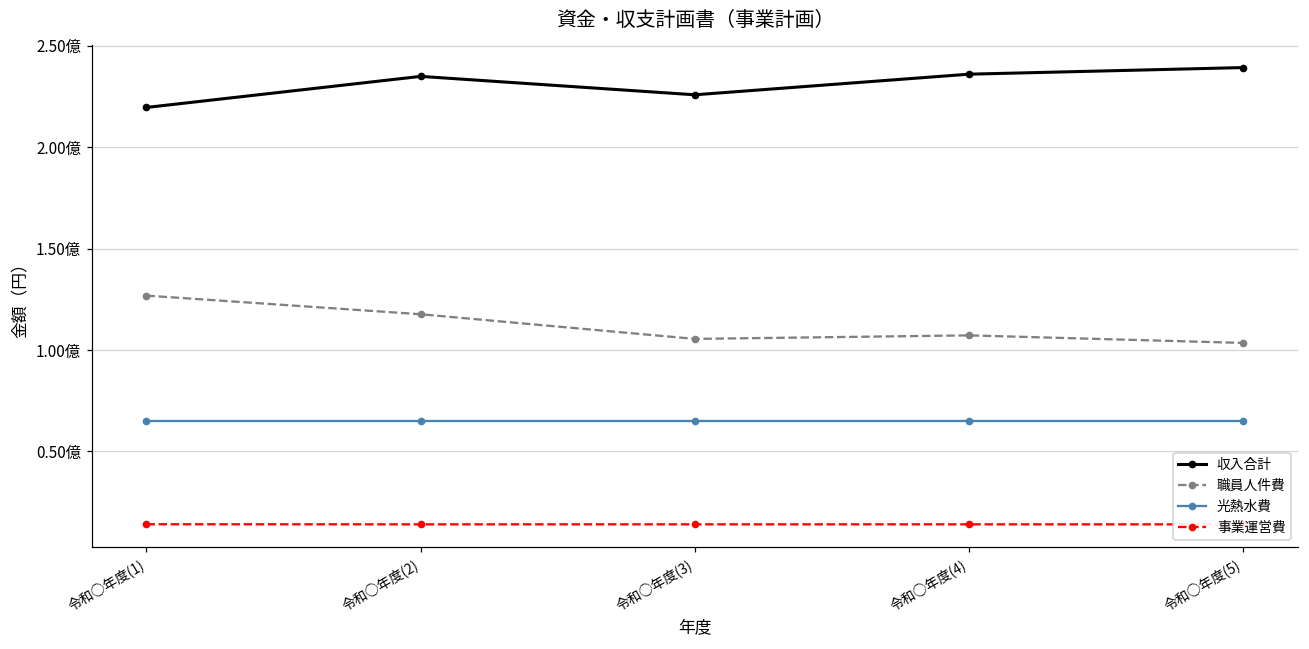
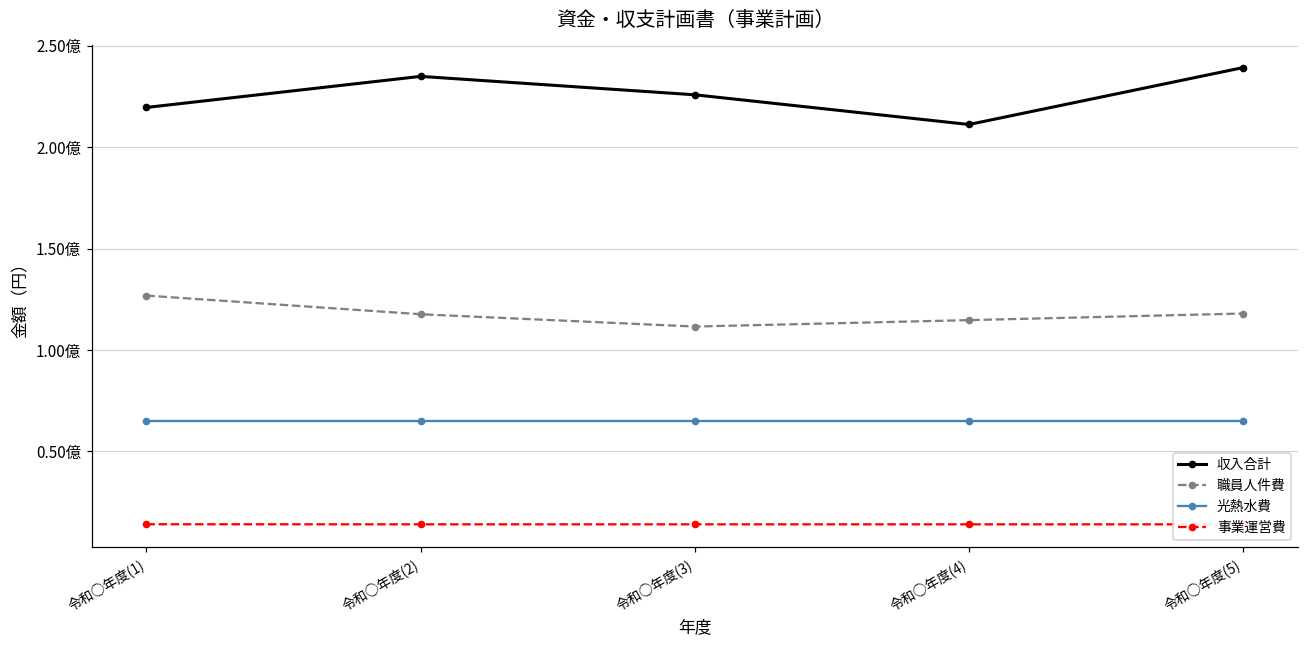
  {
    "収入合計": {
      "令和○年度(1)": "2.20億",
      "令和○年度(2)": "2.35億",
      "令和○年度(3)": "2.26億",
-     "令和○年度(4)": "2.36億",
+     "令和○年度(4)": "2.11億",
      "令和○年度(5)": "2.39億"
    },
    "職員人件費": {
      "令和○年度(1)": "1.27億",
      "令和○年度(2)": "1.18億",
-     "令和○年度(3)": "1.05億",
-     "令和○年度(4)": "1.07億",
-     "令和○年度(5)": "1.03億"
+     "令和○年度(3)": "1.12億",
+     "令和○年度(4)": "1.15億",
+     "令和○年度(5)": "1.18億"
    },
    "光熱水費": {
      "令和○年度(1)": "0.65億",
      "令和○年度(2)": "0.65億",
      "令和○年度(3)": "0.65億",
      "令和○年度(4)": "0.65億",
      "令和○年度(5)": "0.65億"
    },
    "事業運営費": {
      "令和○年度(1)": "0.14億",
      "令和○年度(2)": "0.14億",
      "令和○年度(3)": "0.14億",
      "令和○年度(4)": "0.14億"
    }
  }
